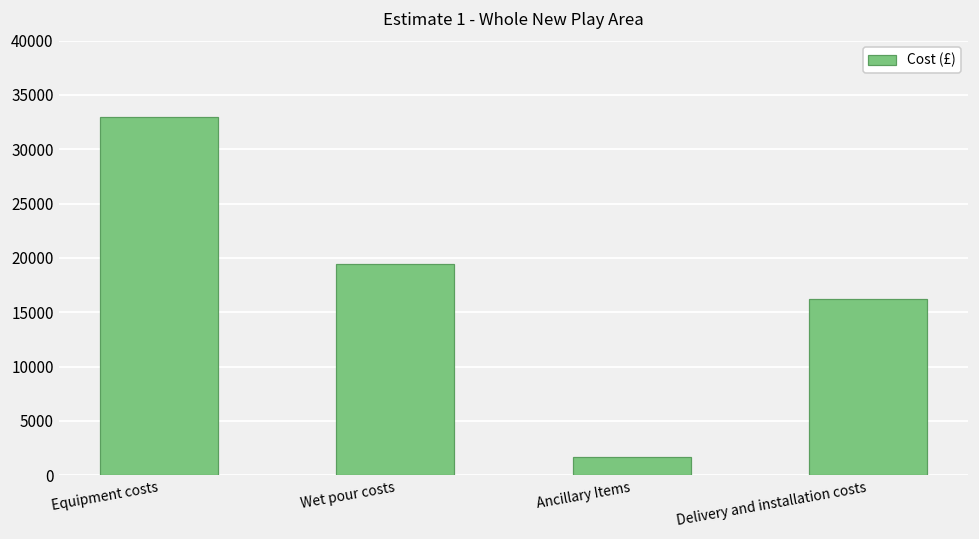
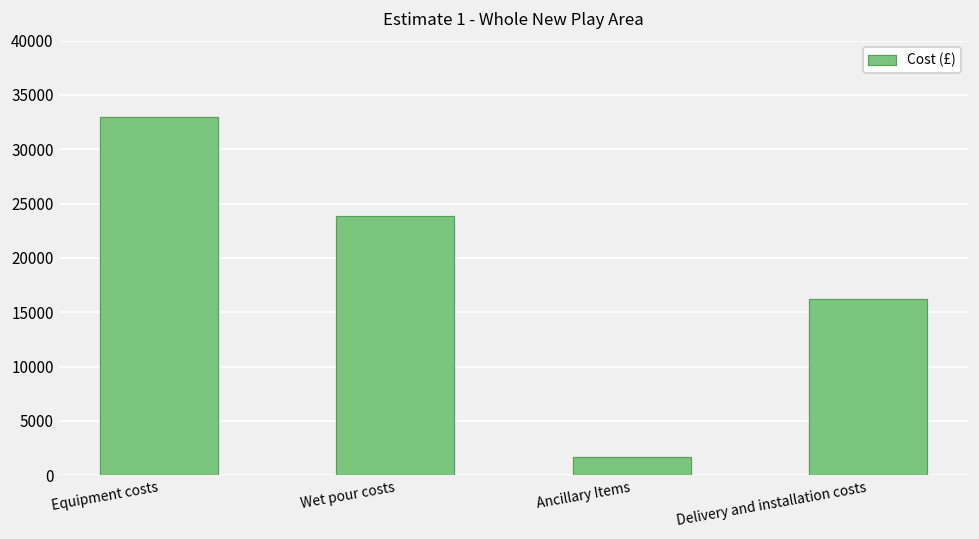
  {
    "Equipment costs": 33000,
-   "Wet pour costs": 19000,
+   "Wet pour costs": 24000,
    "Ancillary Items": 2000,
    "Delivery and installation costs": 16000
  }
